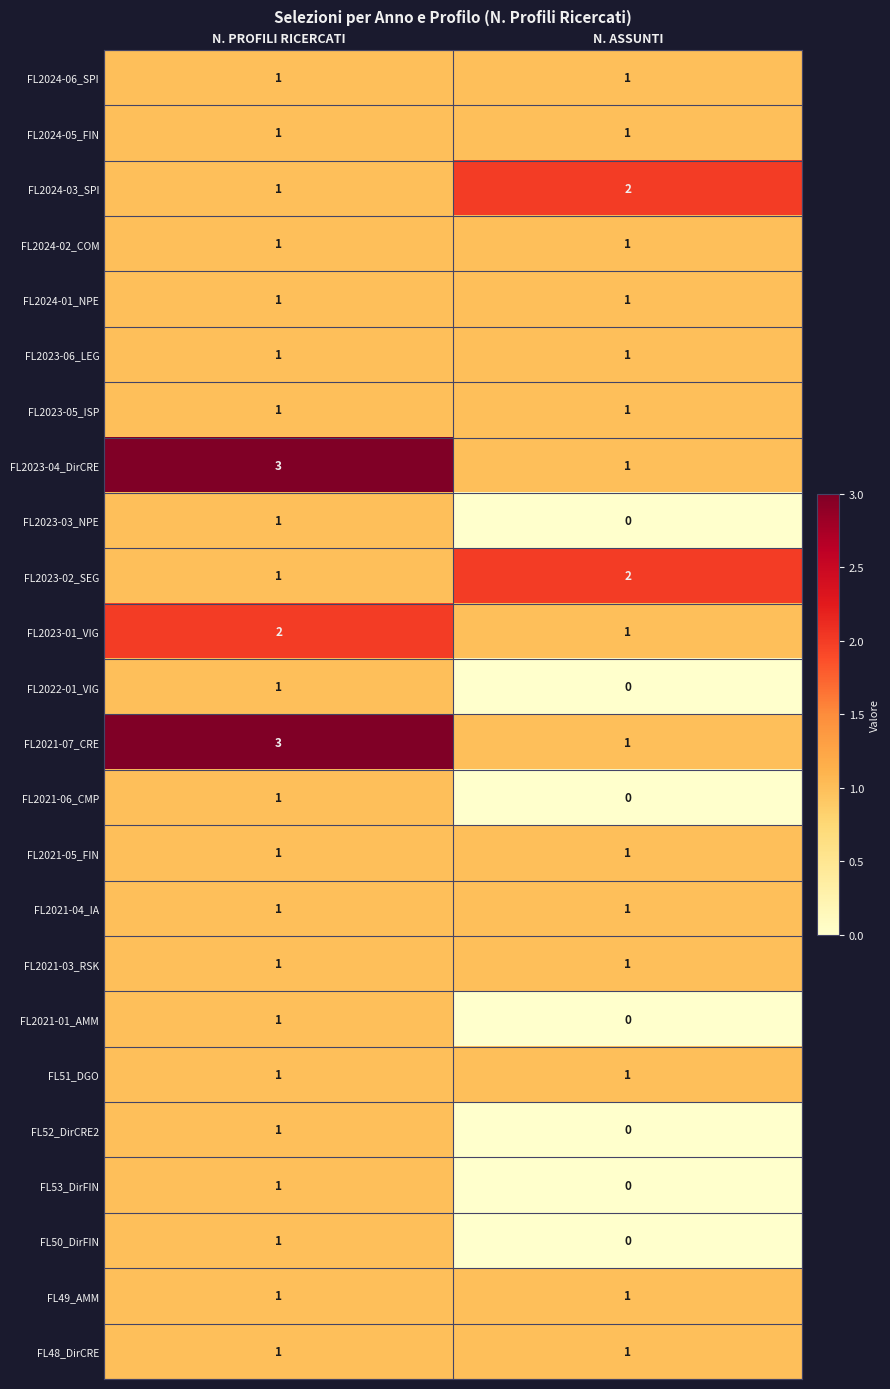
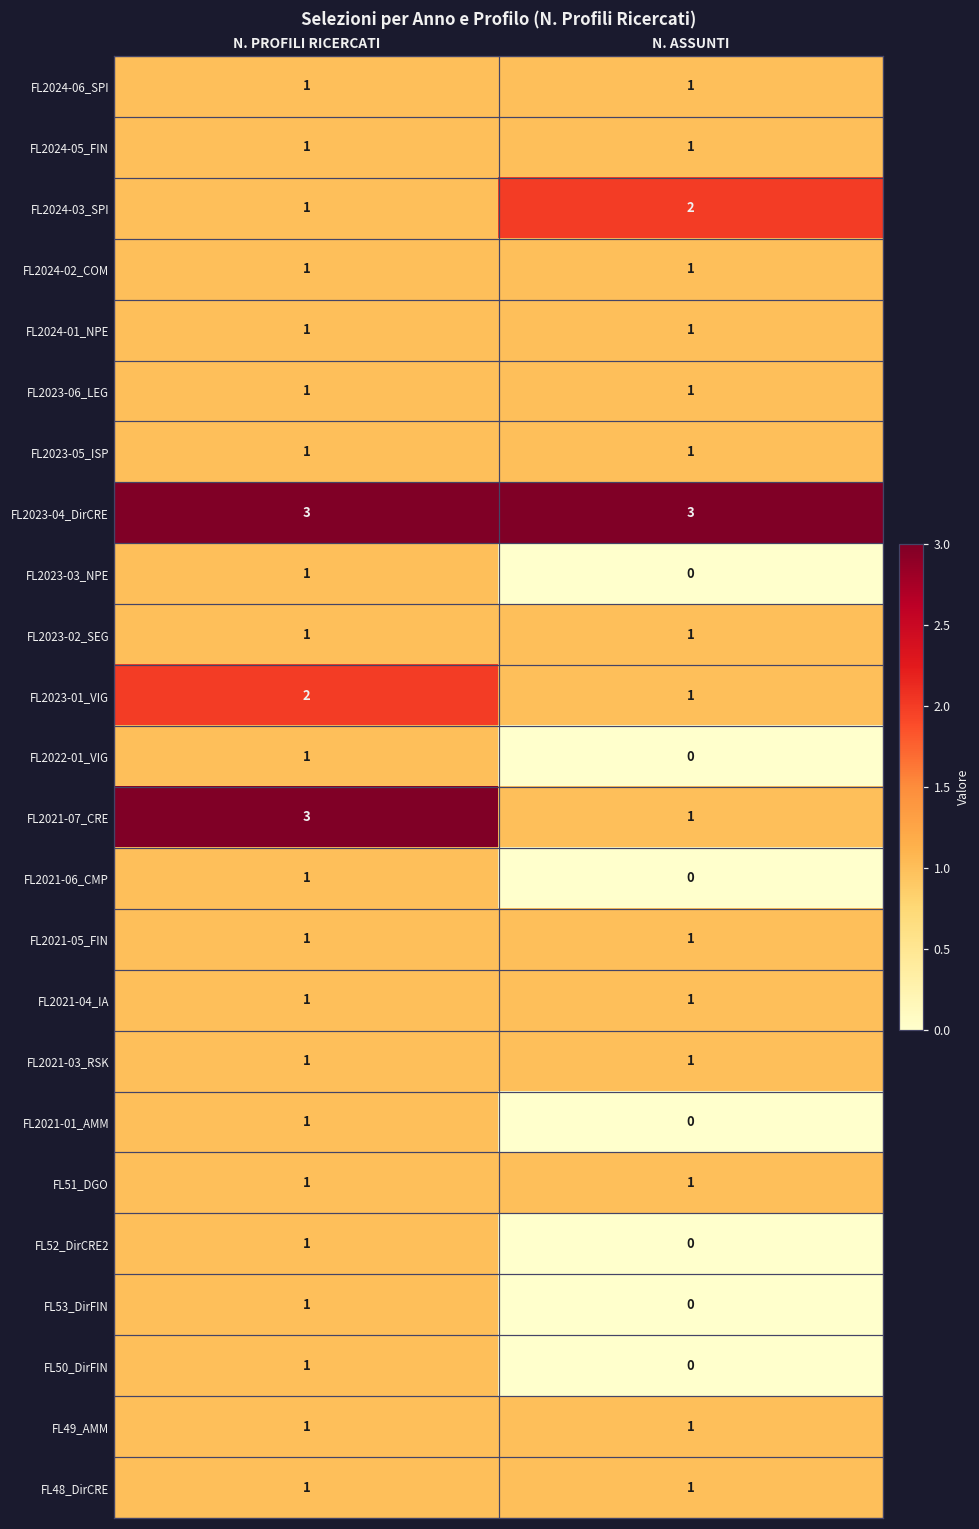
  {
    "FL2024-06_SPI": {
      "N. PROFILI RICERCATI": 1,
      "N. ASSUNTI": 1
    },
    "FL2024-05_FIN": {
      "N. PROFILI RICERCATI": 1,
      "N. ASSUNTI": 1
    },
    "FL2024-03_SPI": {
      "N. PROFILI RICERCATI": 1,
      "N. ASSUNTI": 2
    },
    "FL2024-02_COM": {
      "N. PROFILI RICERCATI": 1,
      "N. ASSUNTI": 1
    },
    "FL2024-01_NPE": {
      "N. PROFILI RICERCATI": 1,
      "N. ASSUNTI": 1
    },
    "FL2023-06_LEG": {
      "N. PROFILI RICERCATI": 1,
      "N. ASSUNTI": 1
    },
    "FL2023-05_ISP": {
      "N. PROFILI RICERCATI": 1,
      "N. ASSUNTI": 1
    },
    "FL2023-04_DirCRE": {
      "N. PROFILI RICERCATI": 3,
-     "N. ASSUNTI": 1
+     "N. ASSUNTI": 3
    },
    "FL2023-03_NPE": {
      "N. PROFILI RICERCATI": 1,
      "N. ASSUNTI": 0
    },
    "FL2023-02_SEG": {
      "N. PROFILI RICERCATI": 1,
-     "N. ASSUNTI": 2
+     "N. ASSUNTI": 1
    },
    "FL2023-01_VIG": {
      "N. PROFILI RICERCATI": 2,
      "N. ASSUNTI": 1
    },
    "FL2022-01_VIG": {
      "N. PROFILI RICERCATI": 1,
      "N. ASSUNTI": 0
    },
    "FL2021-07_CRE": {
      "N. PROFILI RICERCATI": 3,
      "N. ASSUNTI": 1
    },
    "FL2021-06_CMP": {
      "N. PROFILI RICERCATI": 1,
      "N. ASSUNTI": 0
    },
    "FL2021-05_FIN": {
      "N. PROFILI RICERCATI": 1,
      "N. ASSUNTI": 1
    },
    "FL2021-04_IA": {
      "N. PROFILI RICERCATI": 1,
      "N. ASSUNTI": 1
    },
    "FL2021-03_RSK": {
      "N. PROFILI RICERCATI": 1,
      "N. ASSUNTI": 1
    },
    "FL2021-01_AMM": {
      "N. PROFILI RICERCATI": 1,
      "N. ASSUNTI": 0
    },
    "FL51_DGO": {
      "N. PROFILI RICERCATI": 1,
      "N. ASSUNTI": 1
    },
    "FL52_DirCRE2": {
      "N. PROFILI RICERCATI": 1,
      "N. ASSUNTI": 0
    },
    "FL53_DirFIN": {
      "N. PROFILI RICERCATI": 1,
      "N. ASSUNTI": 0
    },
    "FL50_DirFIN": {
      "N. PROFILI RICERCATI": 1,
      "N. ASSUNTI": 0
    },
    "FL49_AMM": {
      "N. PROFILI RICERCATI": 1,
      "N. ASSUNTI": 1
    },
    "FL48_DirCRE": {
      "N. PROFILI RICERCATI": 1,
      "N. ASSUNTI": 1
    }
  }
